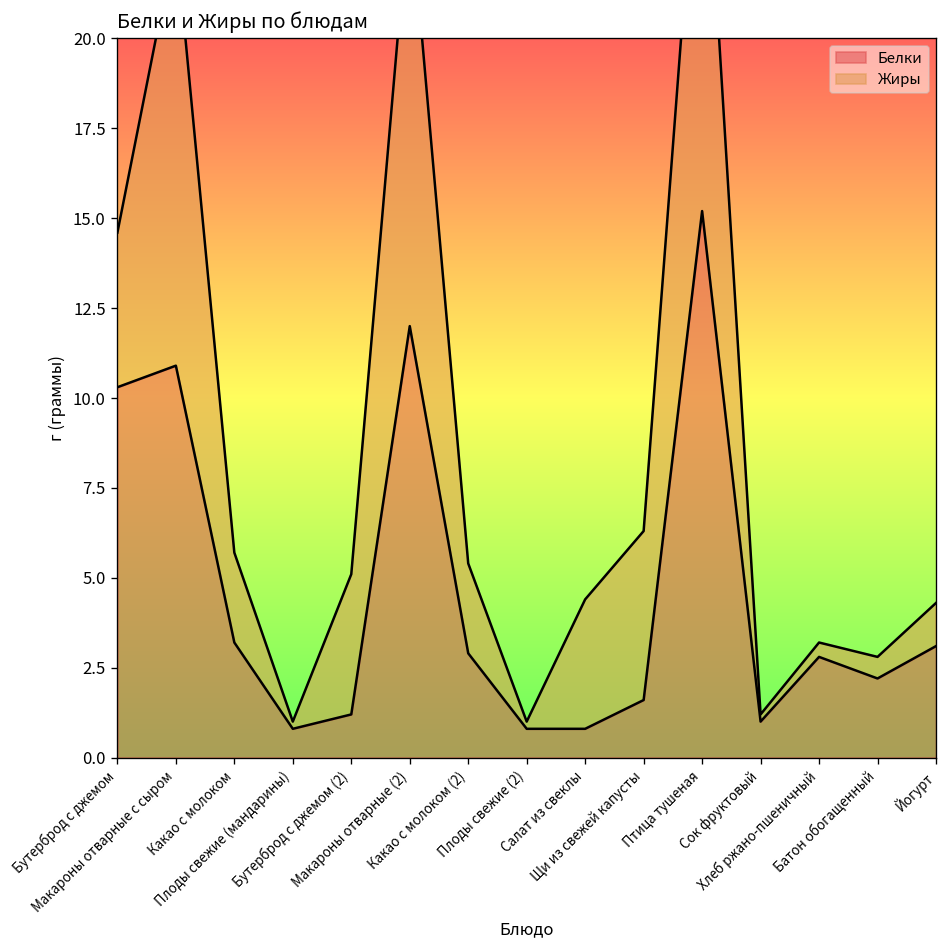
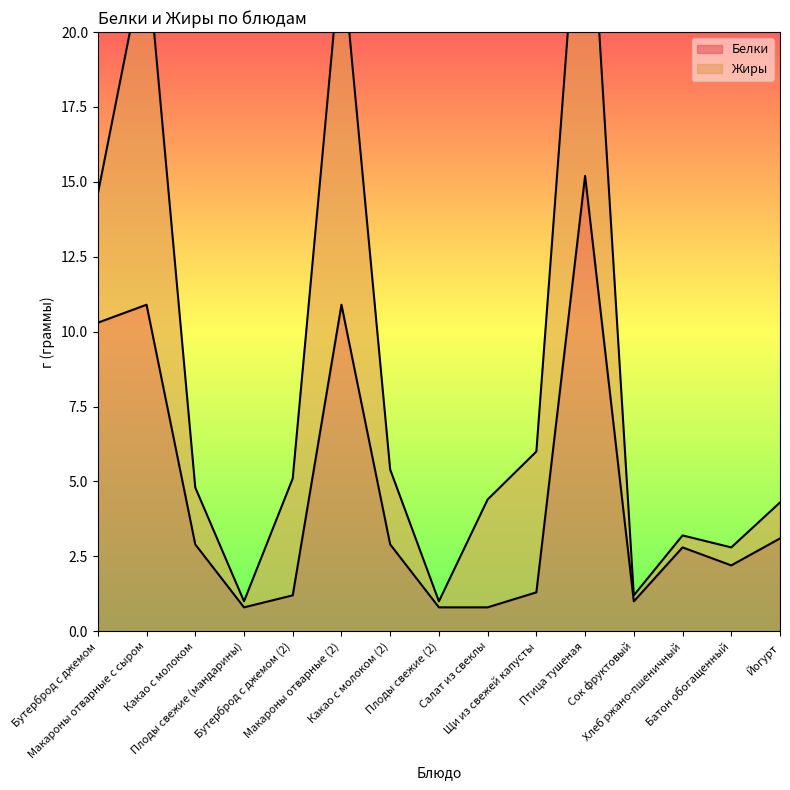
  {
    "Белки": {
      "Бутерброд с джемом": 10.3,
      "Макароны отварные с сыром": 10.9,
-     "Какао с молоком": 3.2,
+     "Какао с молоком": 2.9,
      "Плоды свежие (мандарины)": 0.8,
      "Бутерброд с джемом (2)": 1.2,
-     "Макароны отварные (2)": 12.0,
+     "Макароны отварные (2)": 10.9,
      "Какао с молоком (2)": 2.9,
      "Плоды свежие (2)": 0.8,
      "Салат из свеклы": 0.8,
-     "Щи из свежей капусты": 1.6,
+     "Щи из свежей капусты": 1.3,
      "Птица тушеная": 15.2,
      "Сок фруктовый": 1.0,
      "Хлеб ржано-пшеничный": 2.8,
      "Батон обогащенный": 2.2,
      "Йогурт": 3.1
    },
    "Жиры": {
      "Бутерброд с джемом": 4.3,
-     "Какао с молоком": 2.5,
+     "Какао с молоком": 1.9,
      "Плоды свежие (мандарины)": 0.2,
      "Бутерброд с джемом (2)": 3.9,
      "Какао с молоком (2)": 2.5,
      "Плоды свежие (2)": 0.2,
      "Салат из свеклы": 3.6,
      "Щи из свежей капусты": 4.7,
      "Сок фруктовый": 0.2,
      "Хлеб ржано-пшеничный": 0.4,
      "Батон обогащенный": 0.6,
      "Йогурт": 1.2
    }
  }
